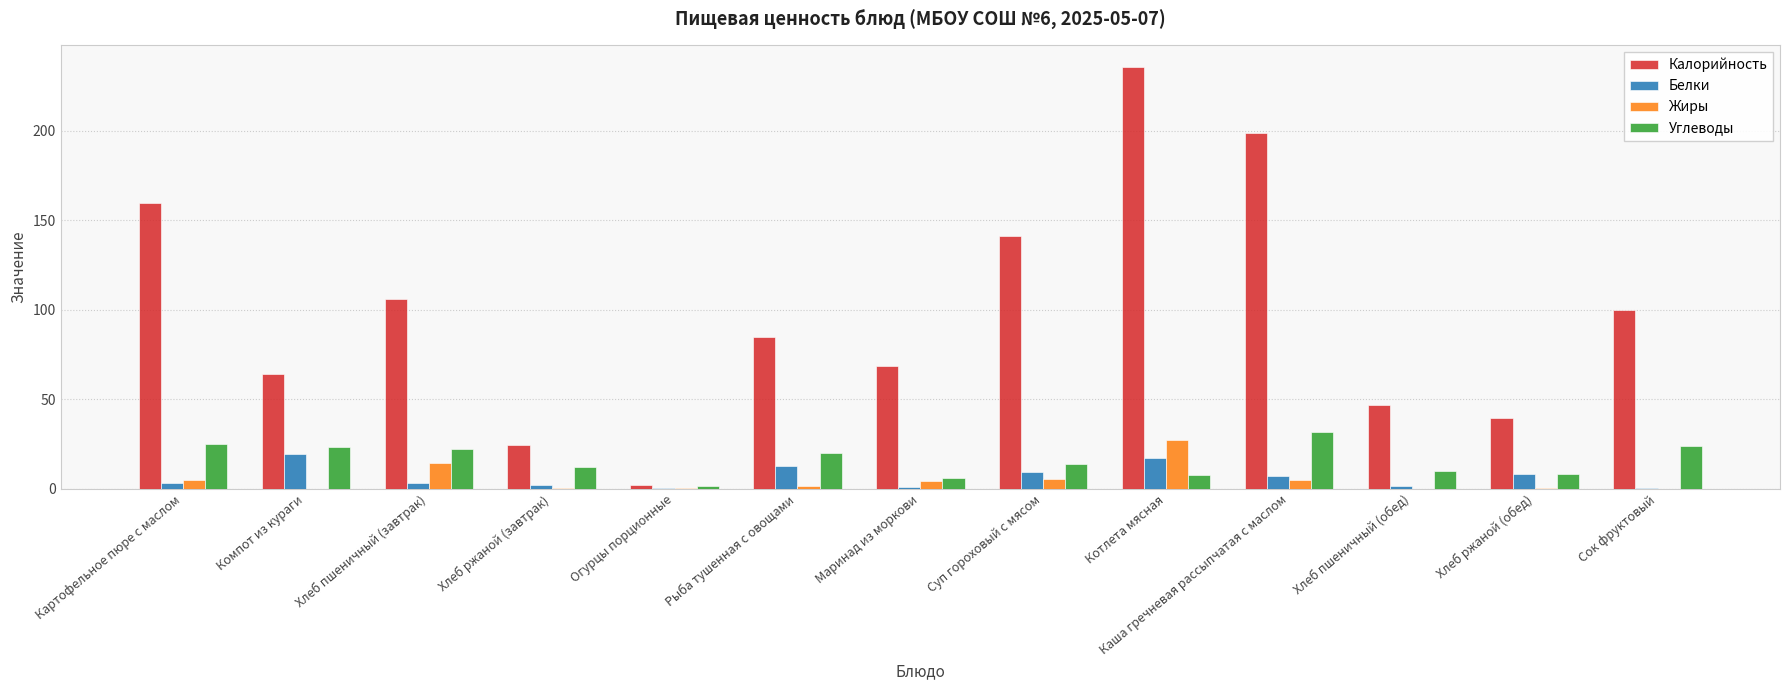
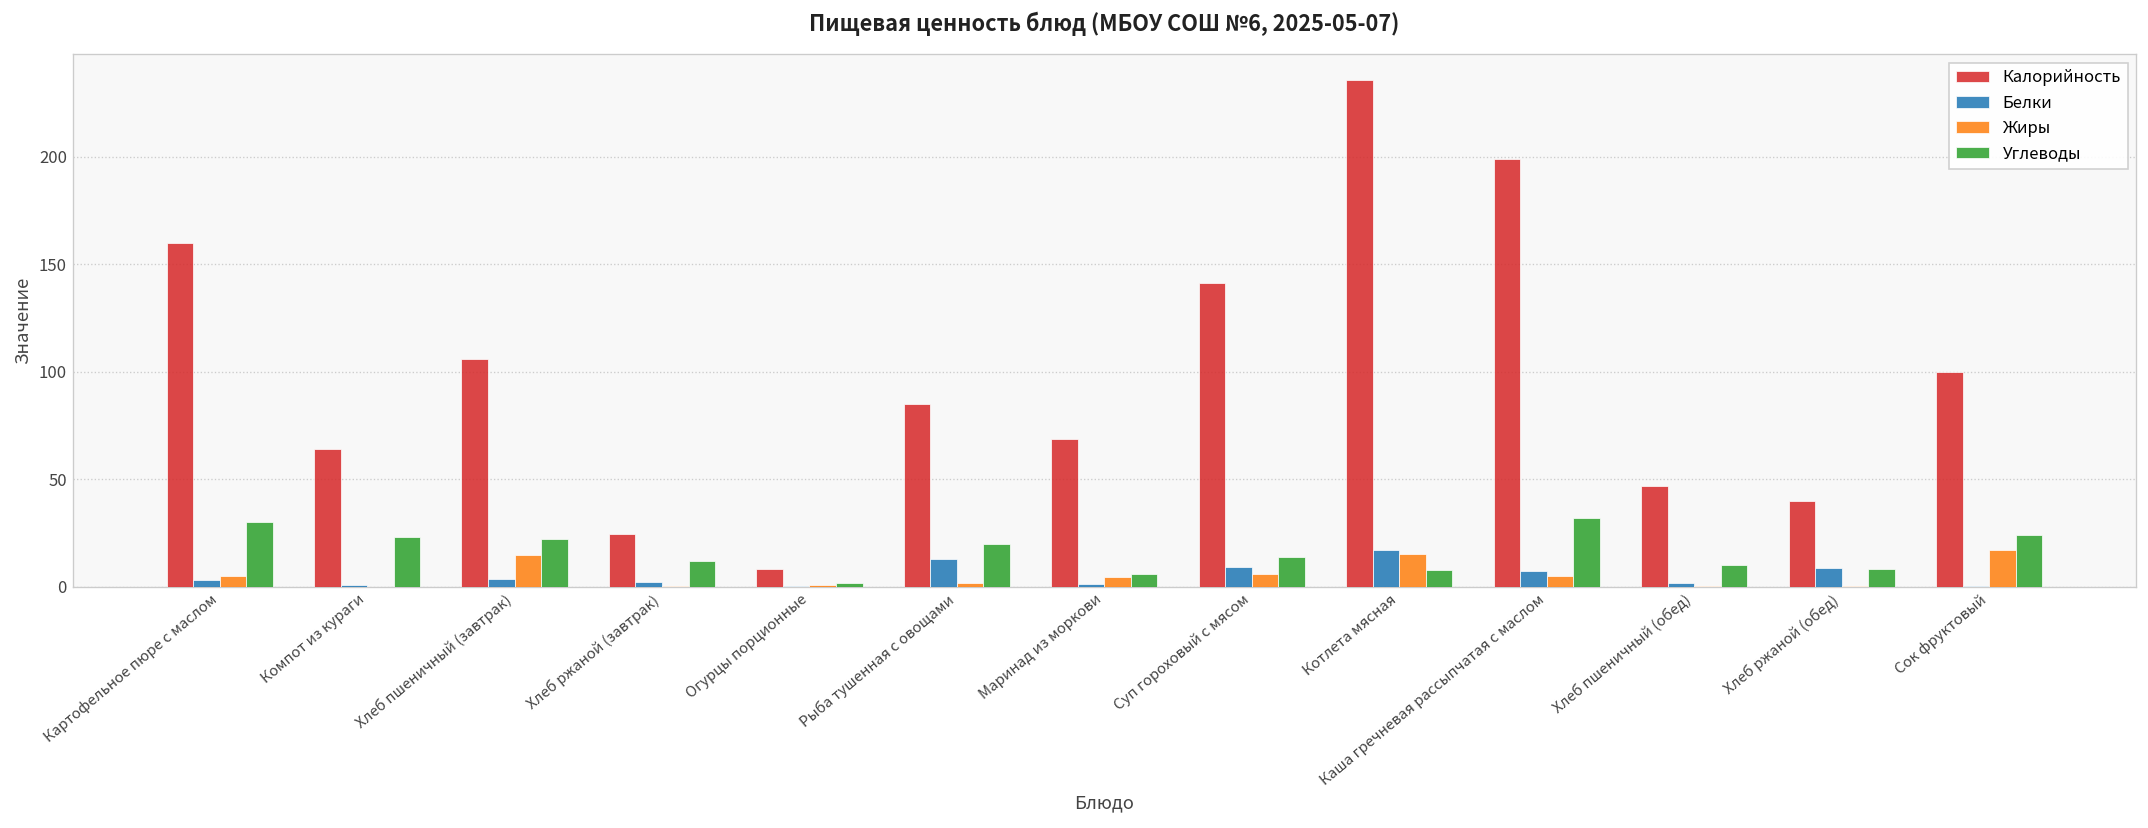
  {
    "Калорийность": {
      "Картофельное пюре с маслом": 160,
      "Компот из кураги": 64,
      "Хлеб пшеничный (завтрак)": 106,
      "Хлеб ржаной (завтрак)": 25,
-     "Огурцы порционные": 2,
+     "Огурцы порционные": 8,
      "Рыба тушенная с овощами": 85,
      "Маринад из моркови": 69,
      "Суп гороховый с мясом": 141,
      "Котлета мясная": 236,
      "Каша гречневая рассыпчатая с маслом": 199,
      "Хлеб пшеничный (обед)": 47,
      "Хлеб ржаной (обед)": 40,
      "Сок фруктовый": 100
    },
    "Белки": {
      "Картофельное пюре с маслом": 3,
-     "Компот из кураги": 19,
+     "Компот из кураги": 1,
      "Хлеб пшеничный (завтрак)": 3,
      "Хлеб ржаной (завтрак)": 2,
      "Рыба тушенная с овощами": 13,
      "Суп гороховый с мясом": 9,
      "Котлета мясная": 17,
      "Каша гречневая рассыпчатая с маслом": 7,
      "Хлеб пшеничный (обед)": 2,
      "Хлеб ржаной (обед)": 8
    },
    "Жиры": {
      "Картофельное пюре с маслом": 5,
      "Хлеб пшеничный (завтрак)": 15,
      "Рыба тушенная с овощами": 2,
      "Маринад из моркови": 4,
      "Суп гороховый с мясом": 6,
-     "Котлета мясная": 27,
+     "Котлета мясная": 15,
      "Каша гречневая рассыпчатая с маслом": 5,
-     "Сок фруктовый": 0
+     "Сок фруктовый": 17
    },
    "Углеводы": {
-     "Картофельное пюре с маслом": 25,
+     "Картофельное пюре с маслом": 30,
      "Компот из кураги": 23,
      "Хлеб пшеничный (завтрак)": 22,
      "Хлеб ржаной (завтрак)": 12,
      "Огурцы порционные": 2,
      "Рыба тушенная с овощами": 20,
      "Маринад из моркови": 6,
      "Суп гороховый с мясом": 14,
      "Котлета мясная": 8,
      "Каша гречневая рассыпчатая с маслом": 32,
      "Хлеб пшеничный (обед)": 10,
      "Хлеб ржаной (обед)": 8,
      "Сок фруктовый": 24
    }
  }
